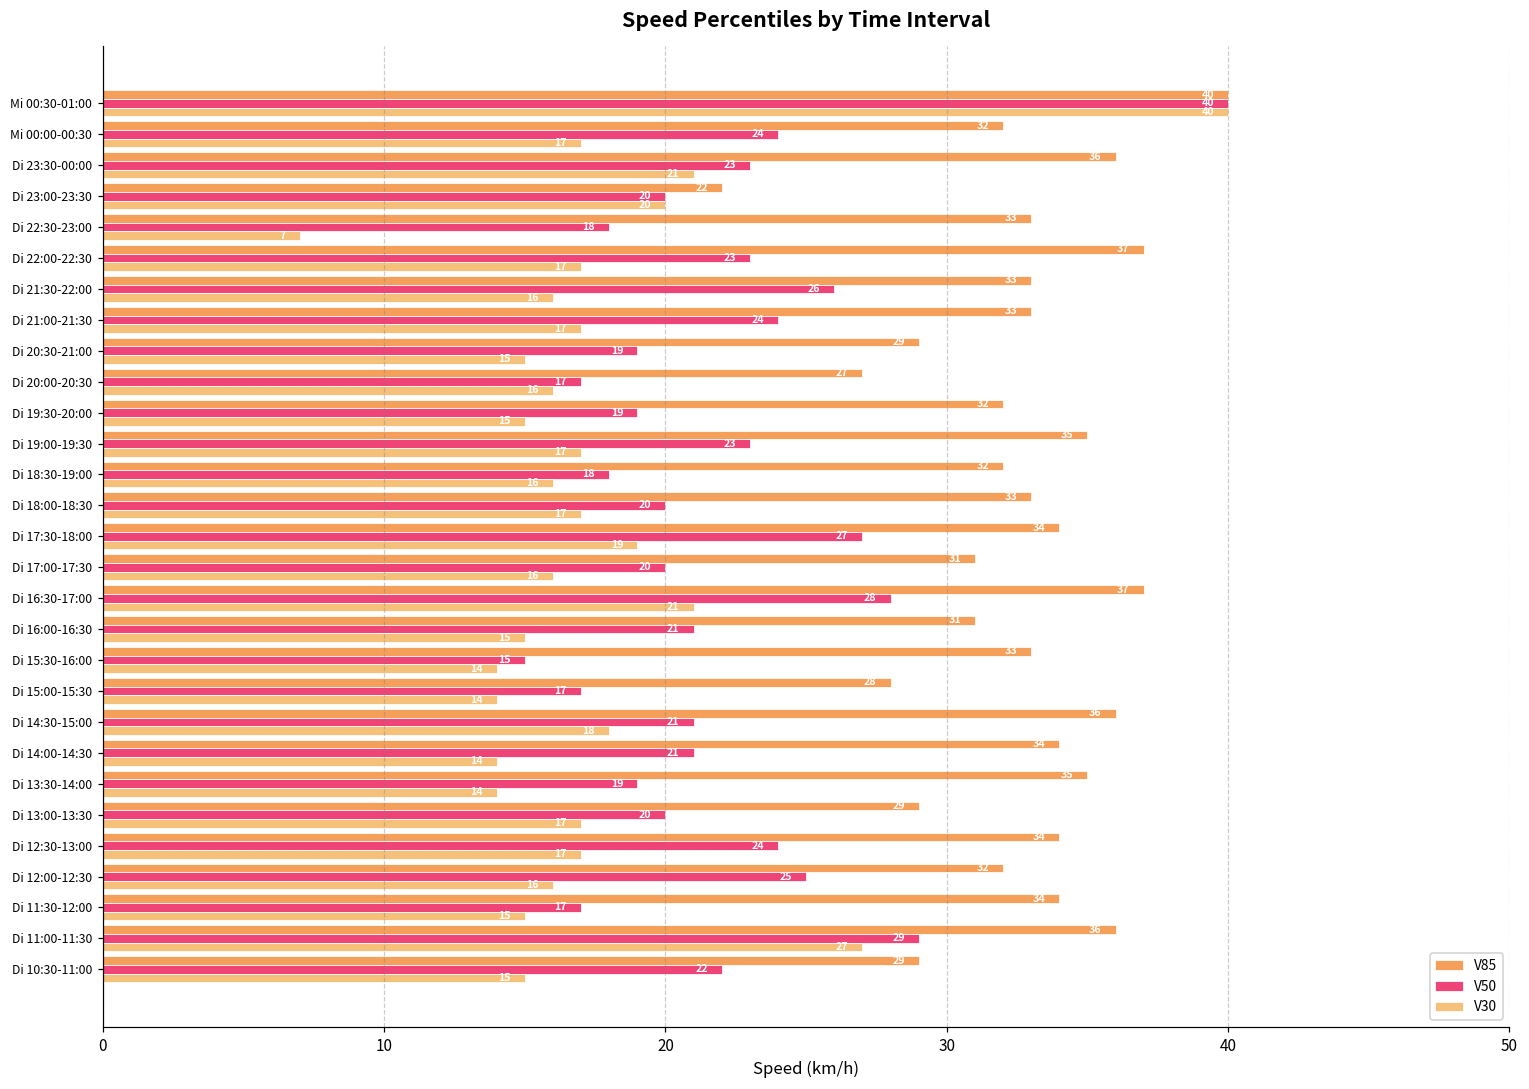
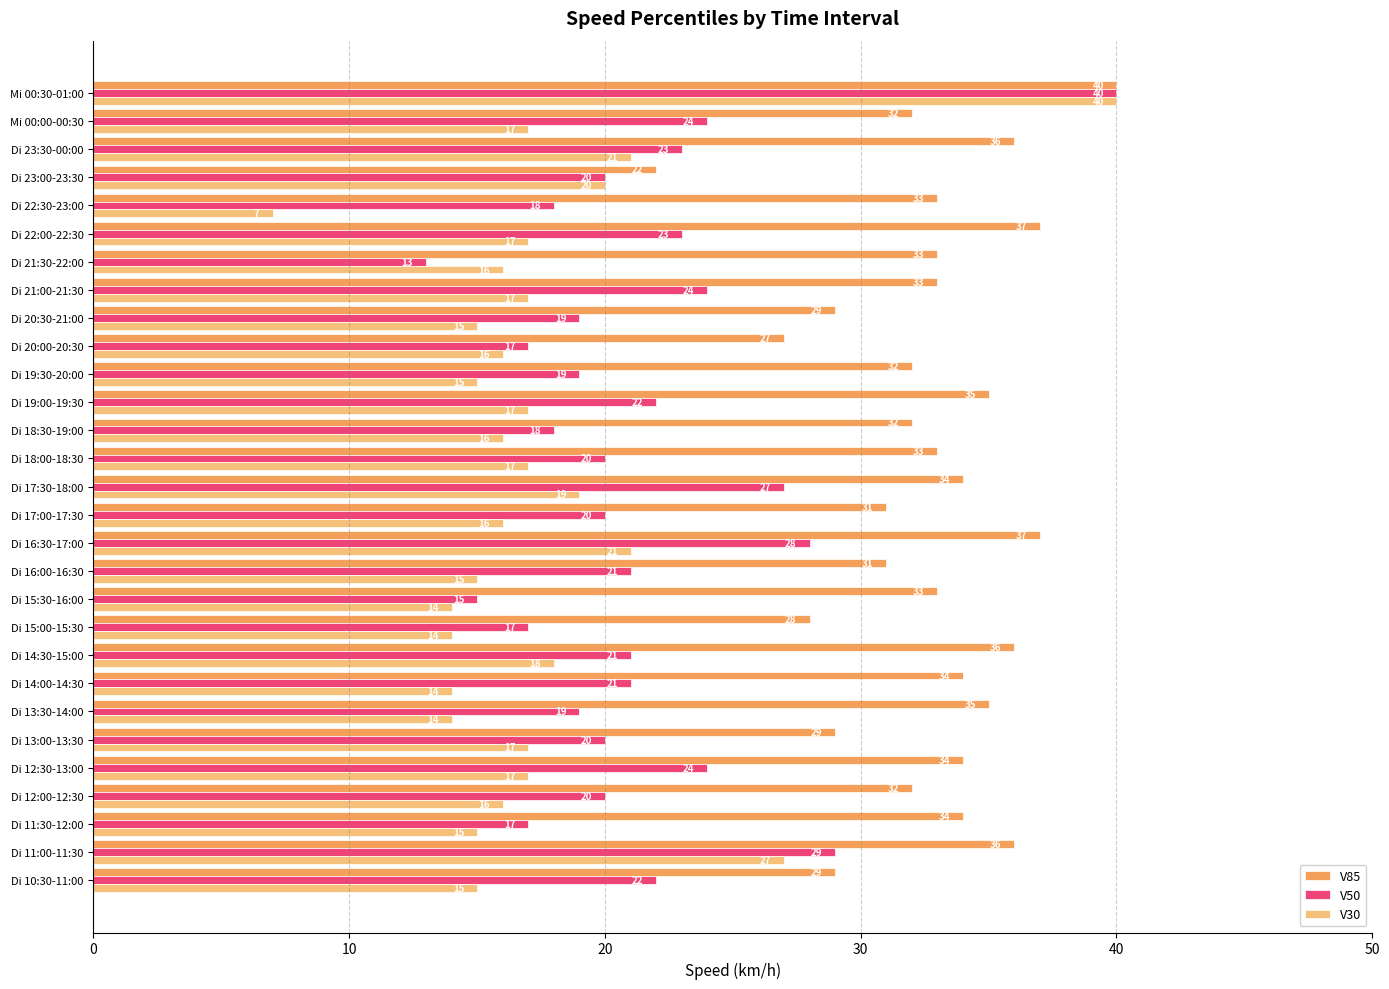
  {
    "V50": {
      "Mi 00:00-00:30": 24,
      "Di 23:30-00:00": 23,
      "Di 22:30-23:00": 18,
      "Di 22:00-22:30": 23,
-     "Di 21:30-22:00": 26,
+     "Di 21:30-22:00": 13,
      "Di 21:00-21:30": 24,
      "Di 20:30-21:00": 19,
      "Di 20:00-20:30": 17,
      "Di 19:30-20:00": 19,
-     "Di 19:00-19:30": 23,
+     "Di 19:00-19:30": 22,
      "Di 18:30-19:00": 18,
      "Di 18:00-18:30": 20,
      "Di 17:30-18:00": 27,
      "Di 17:00-17:30": 20,
      "Di 16:30-17:00": 28,
      "Di 16:00-16:30": 21,
      "Di 15:30-16:00": 15,
      "Di 15:00-15:30": 17,
      "Di 14:30-15:00": 21,
      "Di 14:00-14:30": 21,
      "Di 13:30-14:00": 19,
      "Di 13:00-13:30": 20,
      "Di 12:30-13:00": 24,
-     "Di 12:00-12:30": 25,
+     "Di 12:00-12:30": 20,
      "Di 11:30-12:00": 17,
      "Di 11:00-11:30": 29,
      "Di 10:30-11:00": 22
    }
  }
